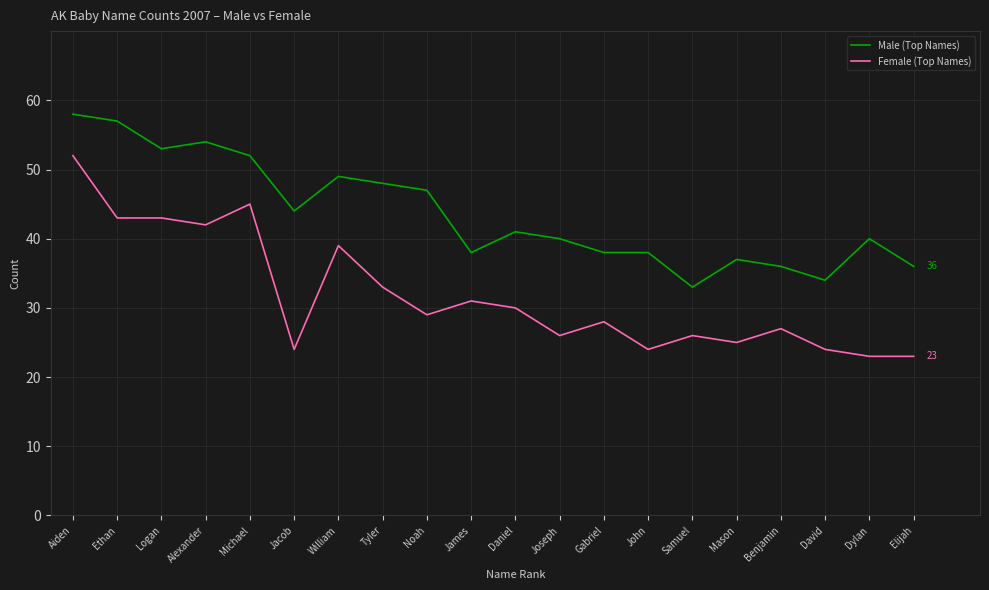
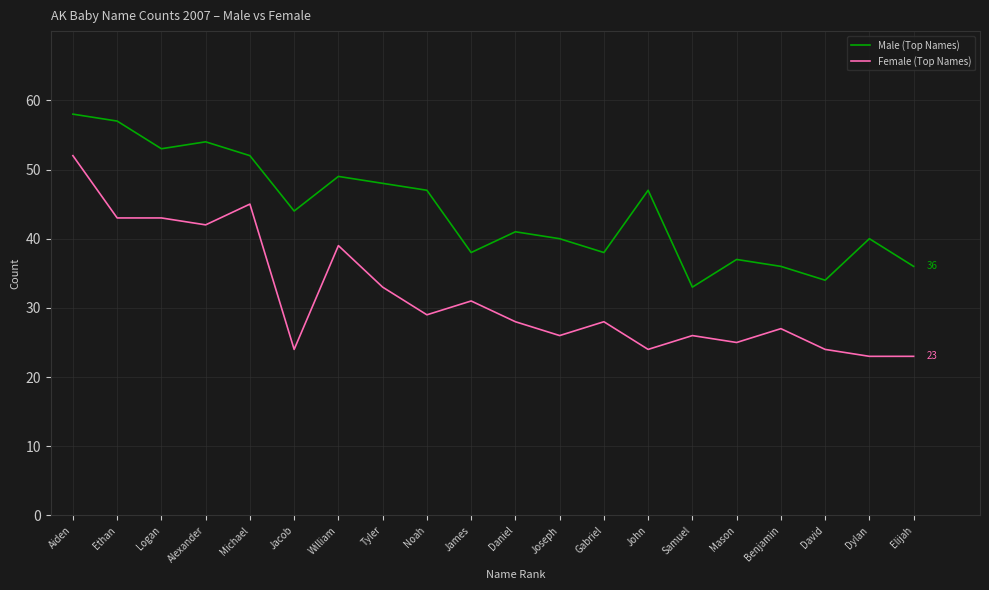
  {
    "Male (Top Names)": {
      "Aiden": 58,
      "Ethan": 57,
      "Logan": 53,
      "Alexander": 54,
      "Michael": 52,
      "Jacob": 44,
      "William": 49,
      "Tyler": 48,
      "Noah": 47,
      "James": 38,
      "Daniel": 41,
      "Joseph": 40,
      "Gabriel": 38,
-     "John": 38,
+     "John": 47,
      "Samuel": 33,
      "Mason": 37,
      "Benjamin": 36,
      "David": 34,
      "Dylan": 40
    },
    "Female (Top Names)": {
      "Aiden": 52,
      "Ethan": 43,
      "Logan": 43,
      "Alexander": 42,
      "Michael": 45,
      "Jacob": 24,
      "William": 39,
      "Tyler": 33,
      "Noah": 29,
      "James": 31,
-     "Daniel": 30,
+     "Daniel": 28,
      "Joseph": 26,
      "Gabriel": 28,
      "John": 24,
      "Samuel": 26,
      "Mason": 25,
      "Benjamin": 27,
      "David": 24,
      "Dylan": 23
    }
  }
